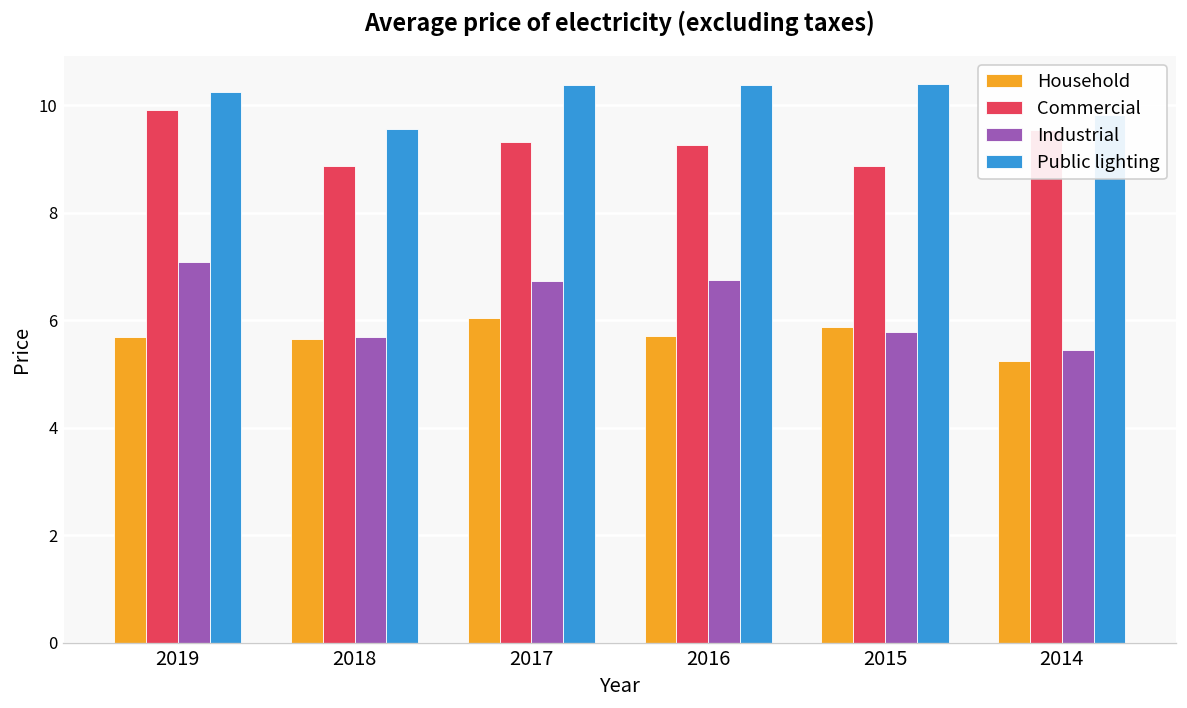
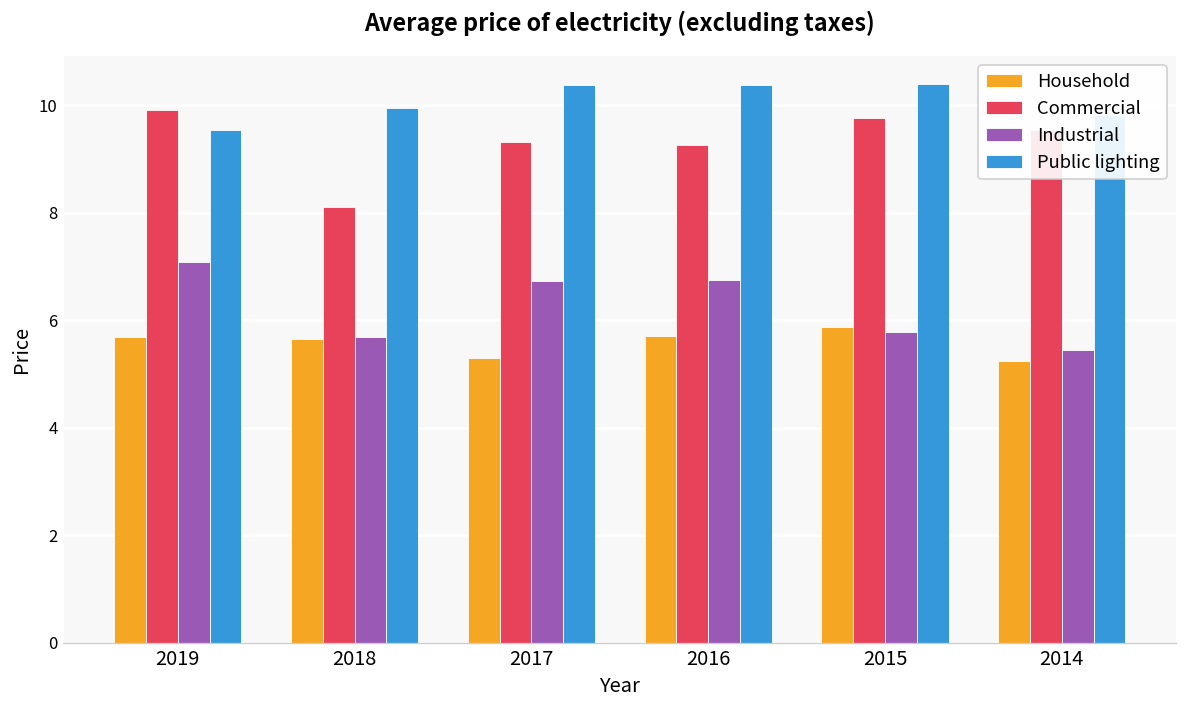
  {
    "Household": {
      "2019": 5.7,
      "2018": 5.7,
-     "2017": 6.0,
+     "2017": 5.3,
      "2016": 5.7,
      "2015": 5.9,
      "2014": 5.2
    },
    "Commercial": {
      "2019": 9.9,
-     "2018": 8.9,
+     "2018": 8.1,
      "2017": 9.3,
      "2016": 9.3,
-     "2015": 8.9
+     "2015": 9.8
    },
    "Industrial": {
      "2019": 7.1,
      "2018": 5.7,
      "2017": 6.7,
      "2016": 6.7,
      "2015": 5.8,
      "2014": 5.5
    },
    "Public lighting": {
-     "2019": 10.2,
-     "2018": 9.6,
+     "2019": 9.5,
+     "2018": 9.9,
      "2017": 10.4,
      "2016": 10.4,
      "2015": 10.4
    }
  }
